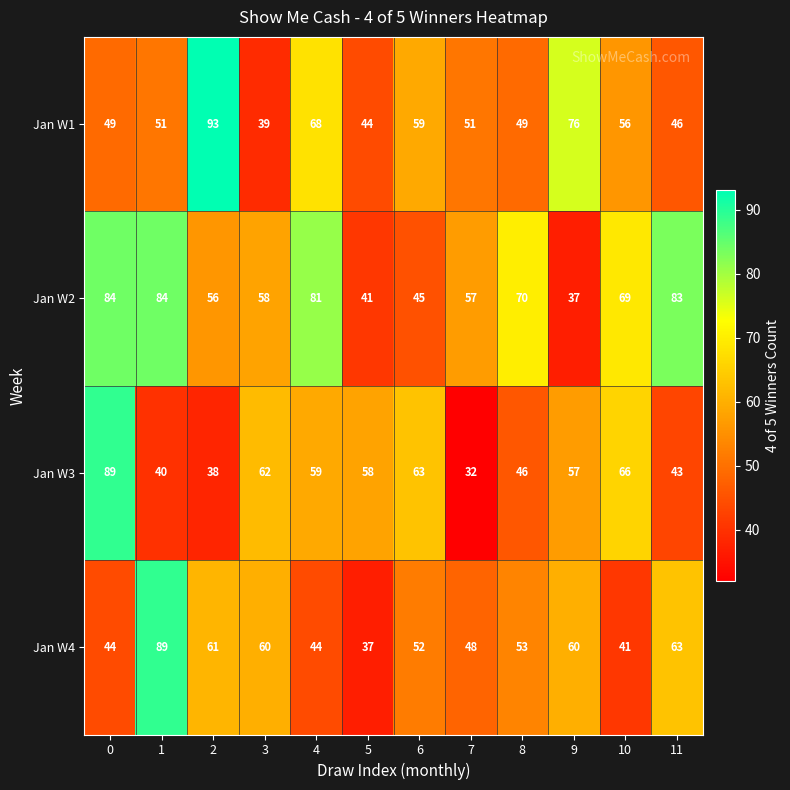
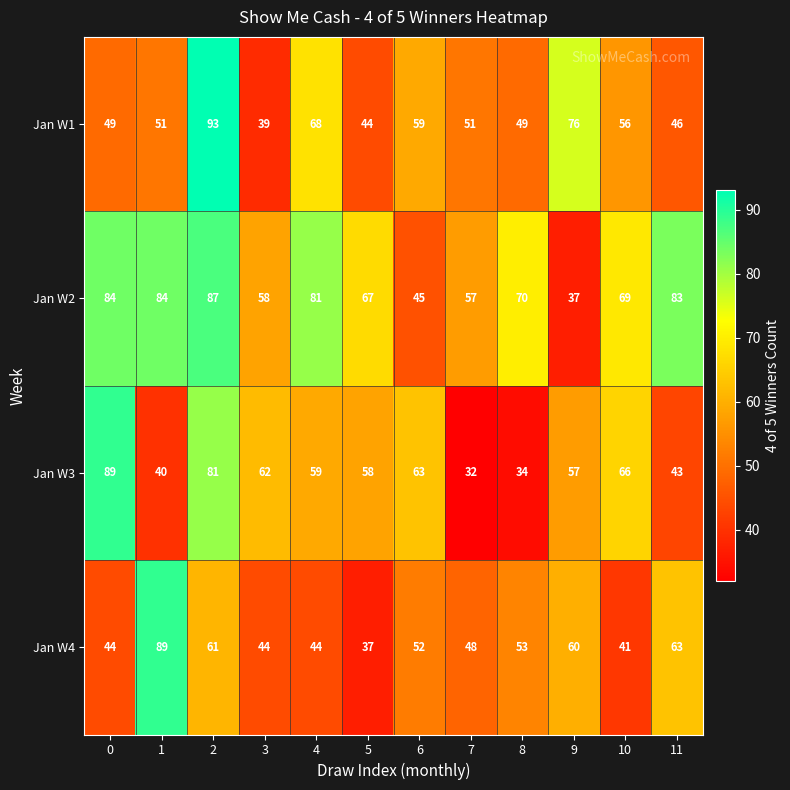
  {
    "Jan W1": {
      "0": 49,
      "1": 51,
      "2": 93,
      "3": 39,
      "4": 68,
      "5": 44,
      "6": 59,
      "7": 51,
      "8": 49,
      "9": 76,
      "11": 46
    },
    "Jan W2": {
      "0": 84,
      "1": 84,
-     "2": 56,
+     "2": 87,
      "3": 58,
      "4": 81,
-     "5": 41,
+     "5": 67,
      "6": 45,
      "7": 57,
      "8": 70,
      "9": 37,
      "10": 69,
      "11": 83
    },
    "Jan W3": {
      "0": 89,
      "1": 40,
-     "2": 38,
+     "2": 81,
      "3": 62,
      "4": 59,
      "5": 58,
      "6": 63,
      "7": 32,
-     "8": 46,
+     "8": 34,
      "9": 57,
      "10": 66,
      "11": 43
    },
    "Jan W4": {
      "0": 44,
      "1": 89,
      "2": 61,
-     "3": 60,
+     "3": 44,
      "4": 44,
      "5": 37,
      "6": 52,
      "7": 48,
      "8": 53,
      "9": 60,
      "10": 41,
      "11": 63
    }
  }
